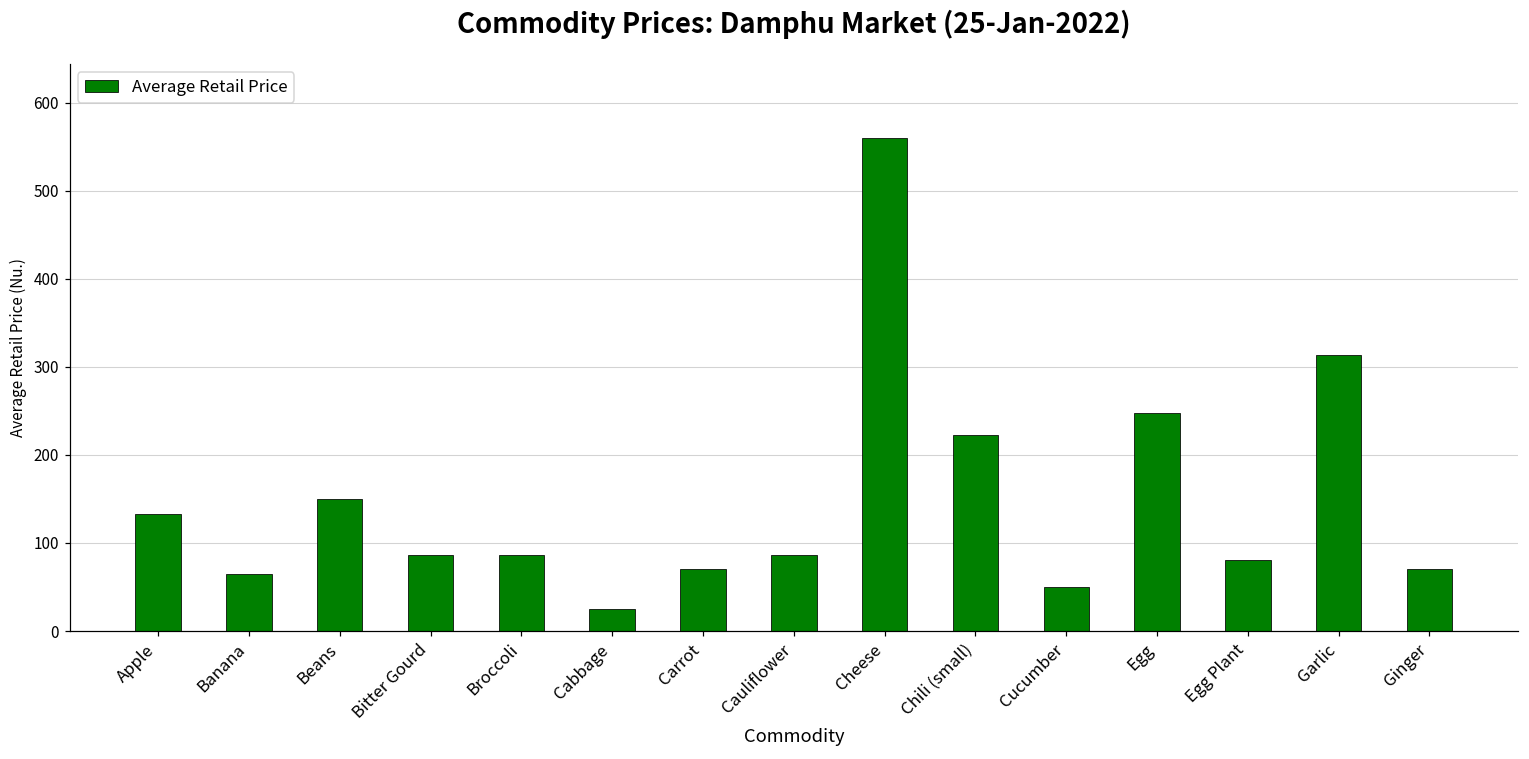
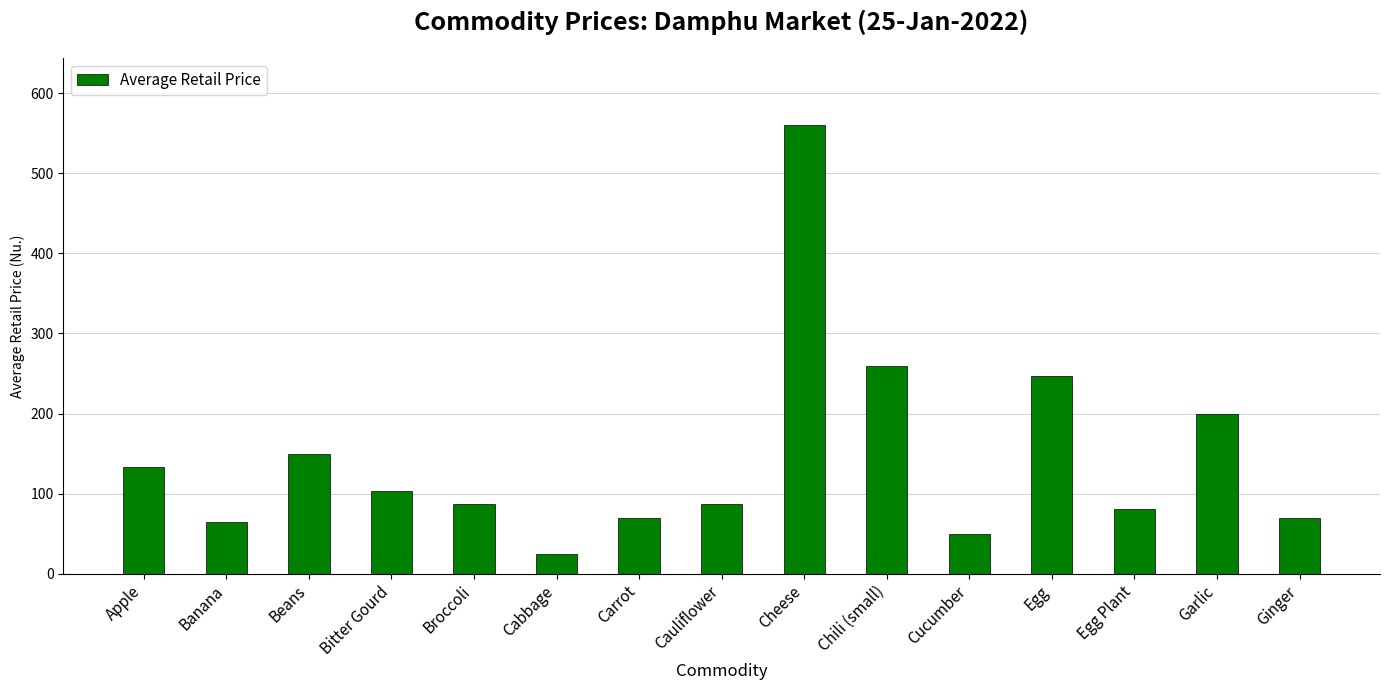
  {
    "Apple": 130,
    "Banana": 70,
    "Beans": 150,
-   "Bitter Gourd": 90,
+   "Bitter Gourd": 100,
    "Broccoli": 90,
    "Cabbage": 20,
    "Carrot": 70,
    "Cauliflower": 90,
    "Cheese": 560,
-   "Chili (small)": 220,
+   "Chili (small)": 260,
    "Cucumber": 50,
    "Egg": 250,
    "Egg Plant": 80,
-   "Garlic": 310,
+   "Garlic": 200,
    "Ginger": 70
  }
